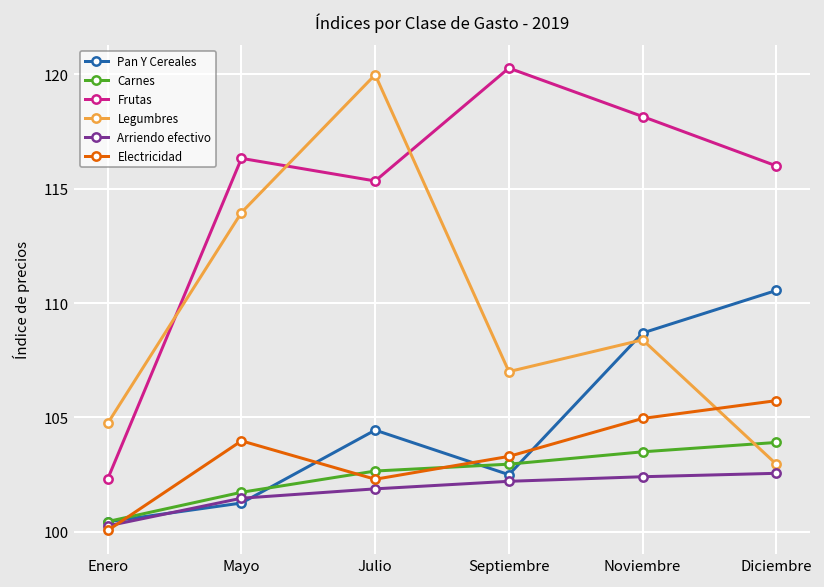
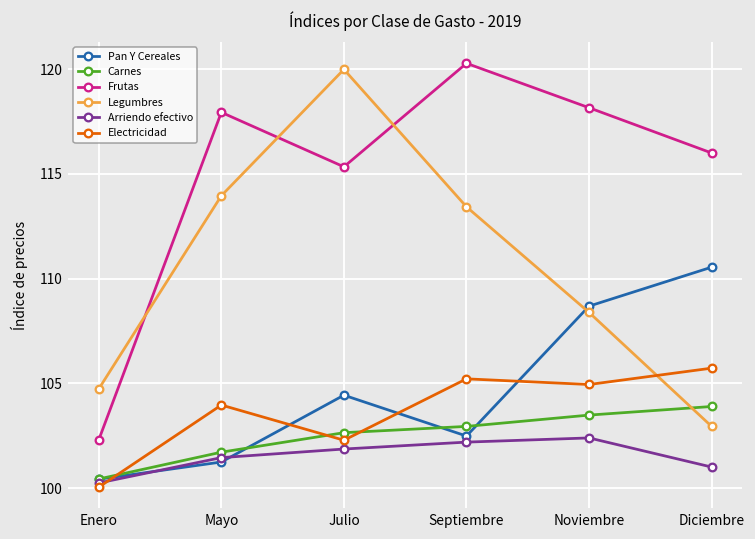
  {
    "Pan Y Cereales": {
      "Mayo": 101.3,
      "Julio": 104.4,
      "Septiembre": 102.5,
      "Noviembre": 108.7,
      "Diciembre": 110.6
    },
    "Carnes": {
      "Mayo": 101.7,
      "Julio": 102.7,
      "Septiembre": 103.0,
      "Noviembre": 103.5,
      "Diciembre": 103.9
    },
    "Frutas": {
      "Enero": 102.3,
-     "Mayo": 116.3,
+     "Mayo": 117.9,
      "Julio": 115.3,
      "Septiembre": 120.3,
      "Noviembre": 118.2,
      "Diciembre": 116.0
    },
    "Legumbres": {
      "Enero": 104.7,
      "Mayo": 114.0,
      "Julio": 120.0,
-     "Septiembre": 107.0,
+     "Septiembre": 113.4,
      "Noviembre": 108.4,
      "Diciembre": 103.0
    },
    "Arriendo efectivo": {
      "Enero": 100.3,
      "Mayo": 101.5,
      "Julio": 101.9,
      "Septiembre": 102.2,
      "Noviembre": 102.4,
-     "Diciembre": 102.6
+     "Diciembre": 101.0
    },
    "Electricidad": {
      "Enero": 100.1,
      "Mayo": 104.0,
      "Julio": 102.3,
-     "Septiembre": 103.3,
+     "Septiembre": 105.2,
      "Noviembre": 105.0,
      "Diciembre": 105.7
    }
  }
